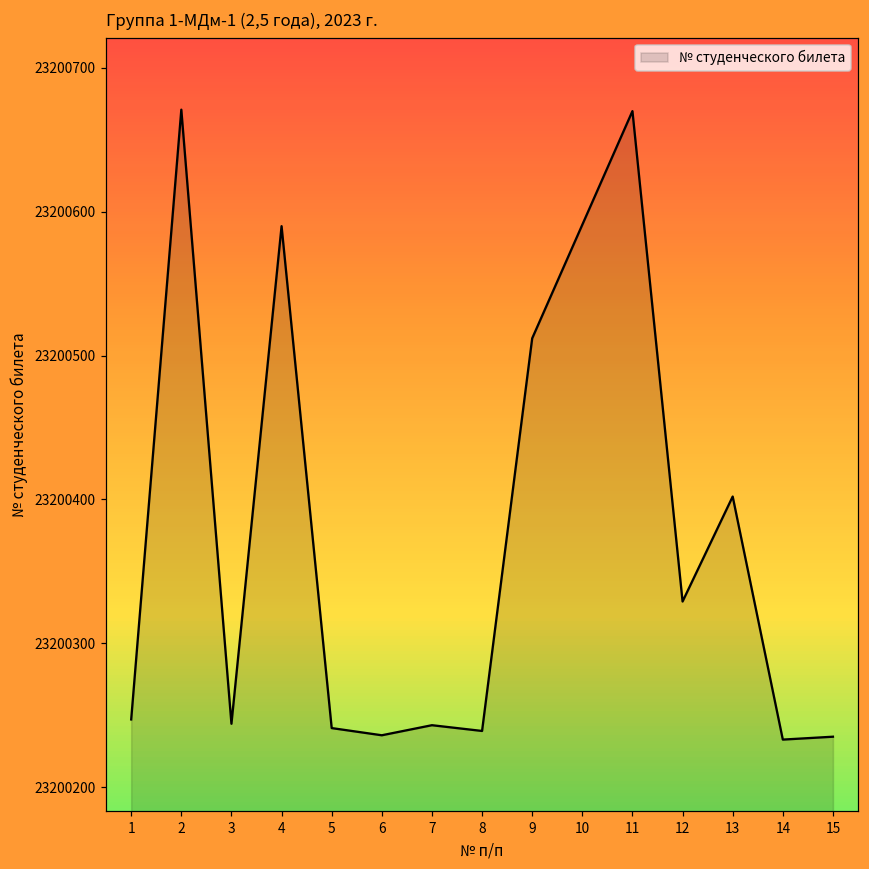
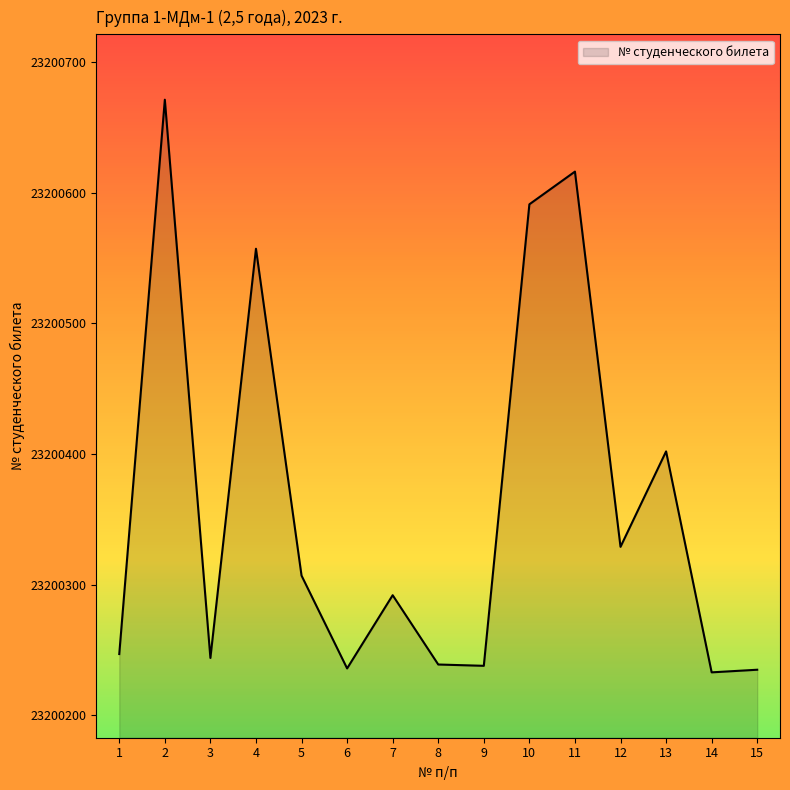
  {
    "1": 23200247,
    "2": 23200671,
    "3": 23200244,
-   "4": 23200590,
-   "5": 23200241,
+   "4": 23200557,
+   "5": 23200307,
    "6": 23200236,
-   "7": 23200243,
+   "7": 23200292,
    "8": 23200239,
-   "9": 23200512,
+   "9": 23200238,
    "10": 23200591,
-   "11": 23200670,
+   "11": 23200616,
    "12": 23200329,
    "13": 23200402,
    "14": 23200233,
    "15": 23200235
  }
